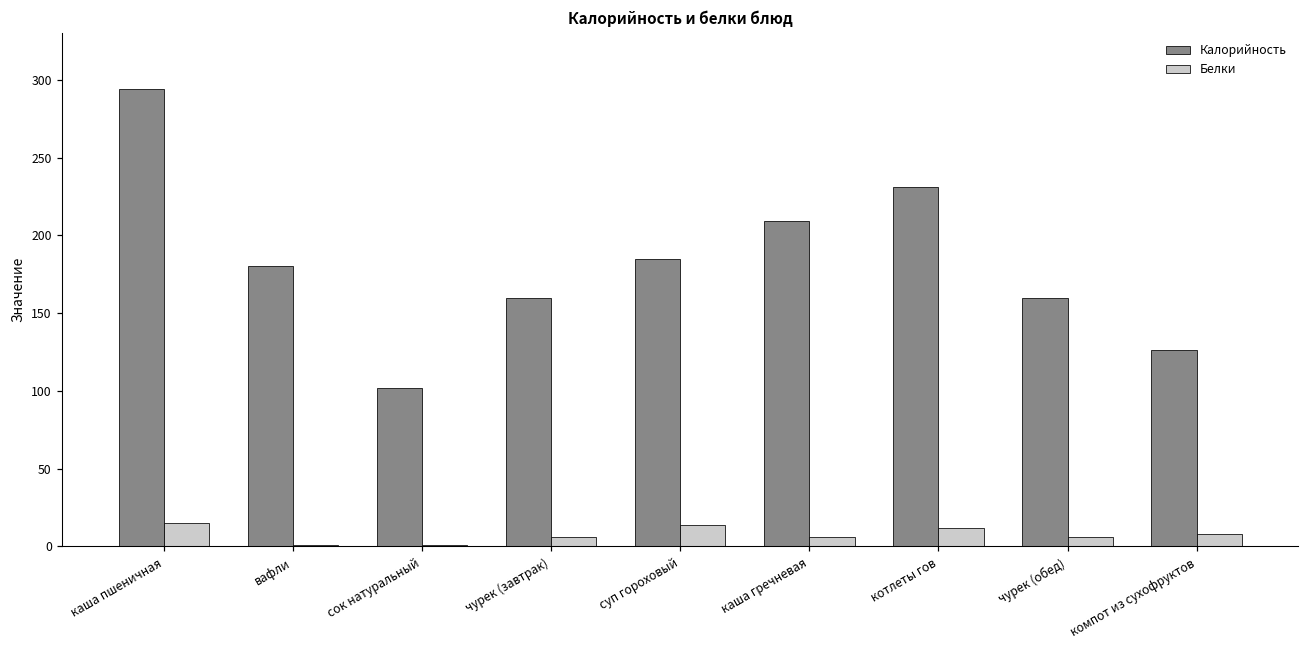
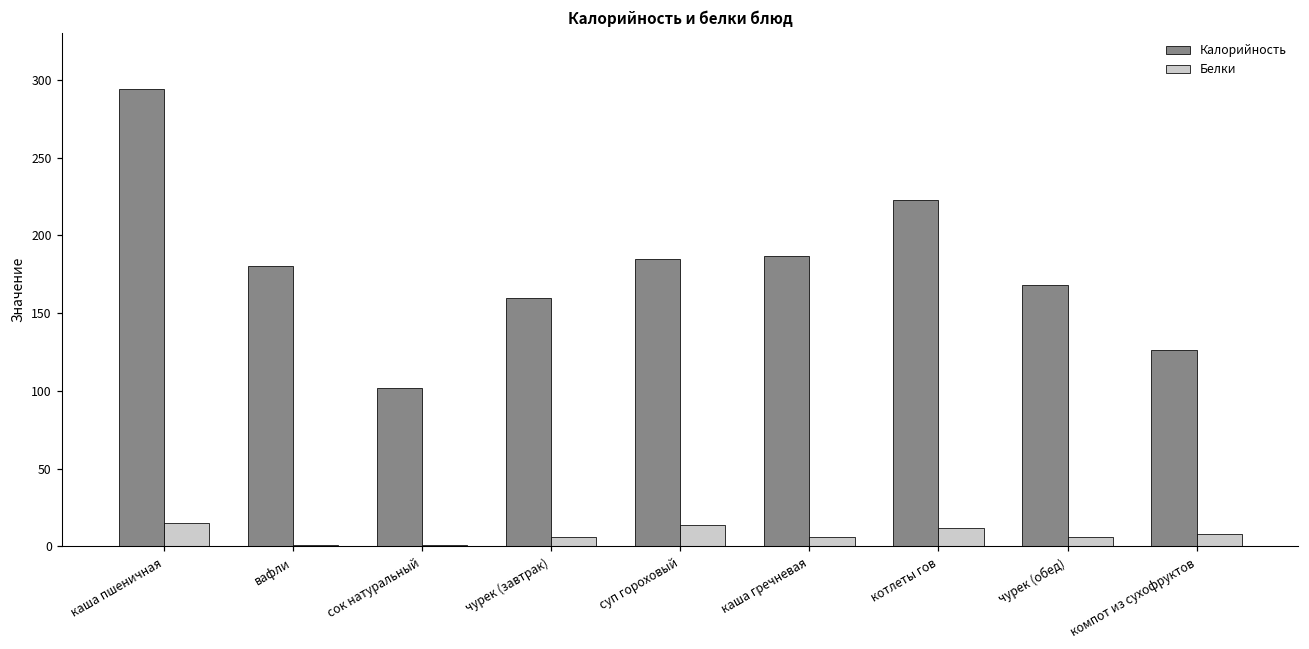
  {
    "Калорийность": {
      "каша пшеничная": 294,
      "вафли": 180,
      "сок натуральный": 102,
      "чурек (завтрак)": 160,
      "суп гороховый": 185,
-     "каша гречневая": 209,
-     "котлеты гов": 231,
-     "чурек (обед)": 160,
+     "каша гречневая": 187,
+     "котлеты гов": 223,
+     "чурек (обед)": 168,
      "компот из сухофруктов": 126
    },
    "Белки": {
      "каша пшеничная": 15,
      "чурек (завтрак)": 6,
      "суп гороховый": 14,
      "каша гречневая": 6,
      "котлеты гов": 12,
      "чурек (обед)": 6,
      "компот из сухофруктов": 8
    }
  }
